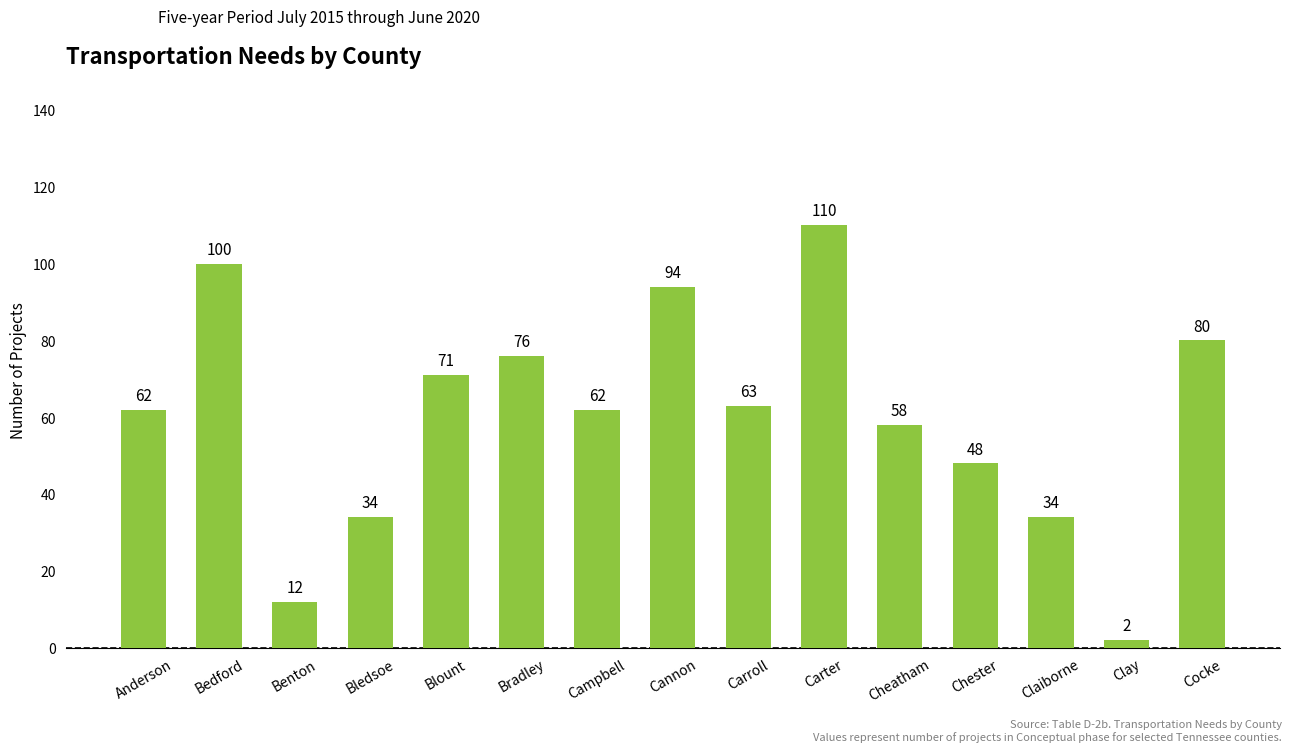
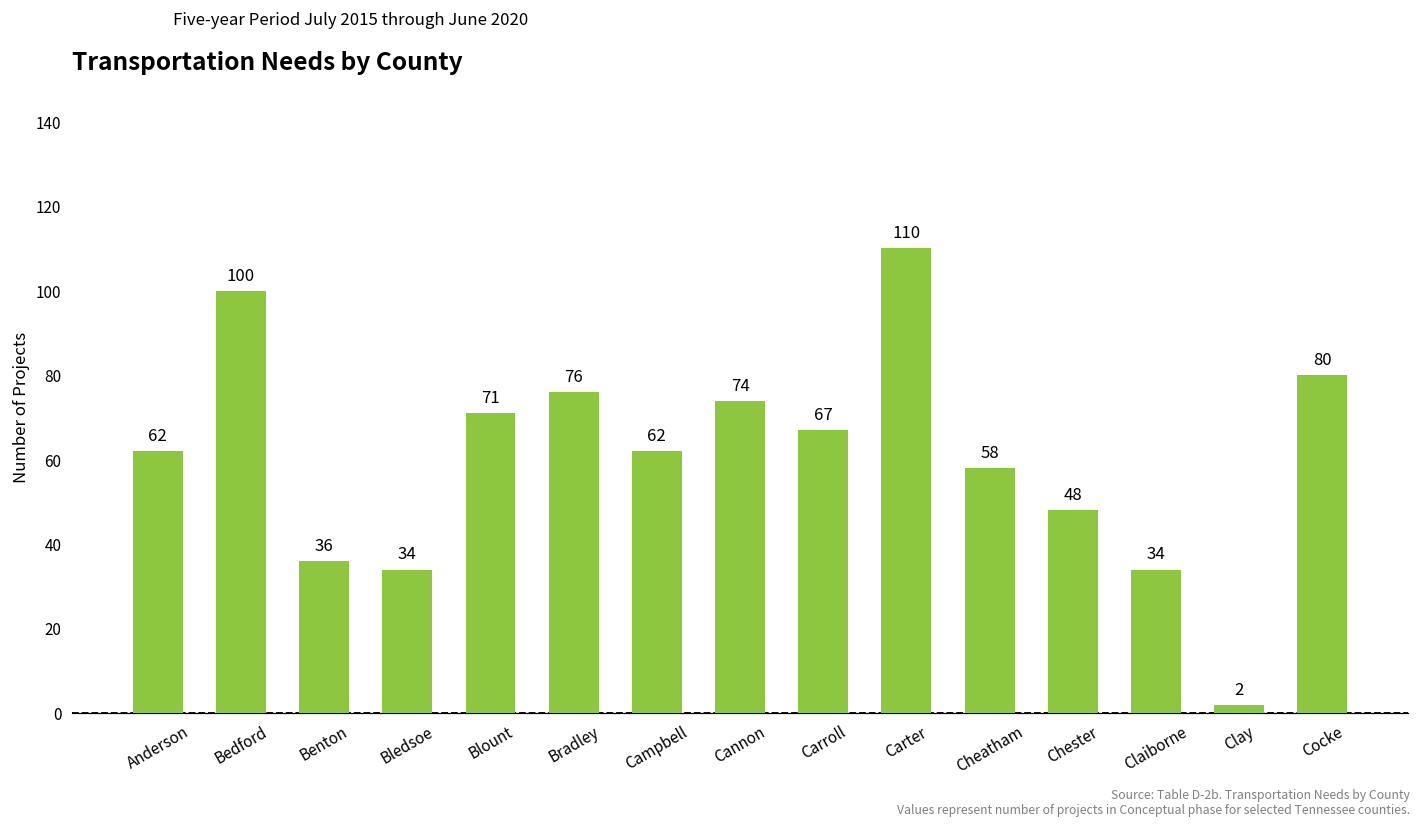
  {
    "Anderson": 62,
    "Bedford": 100,
-   "Benton": 12,
+   "Benton": 36,
    "Bledsoe": 34,
    "Blount": 71,
    "Bradley": 76,
    "Campbell": 62,
-   "Cannon": 94,
-   "Carroll": 63,
+   "Cannon": 74,
+   "Carroll": 67,
    "Carter": 110,
    "Cheatham": 58,
    "Chester": 48,
    "Claiborne": 34,
    "Clay": 2,
    "Cocke": 80
  }
